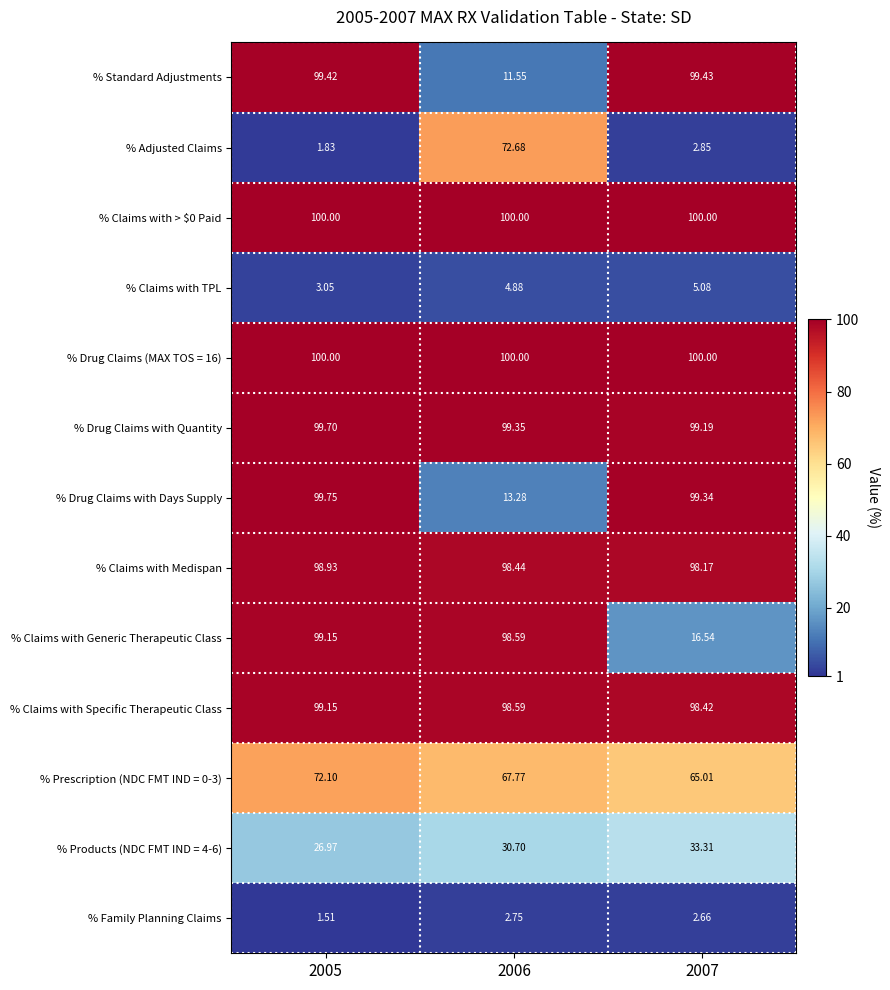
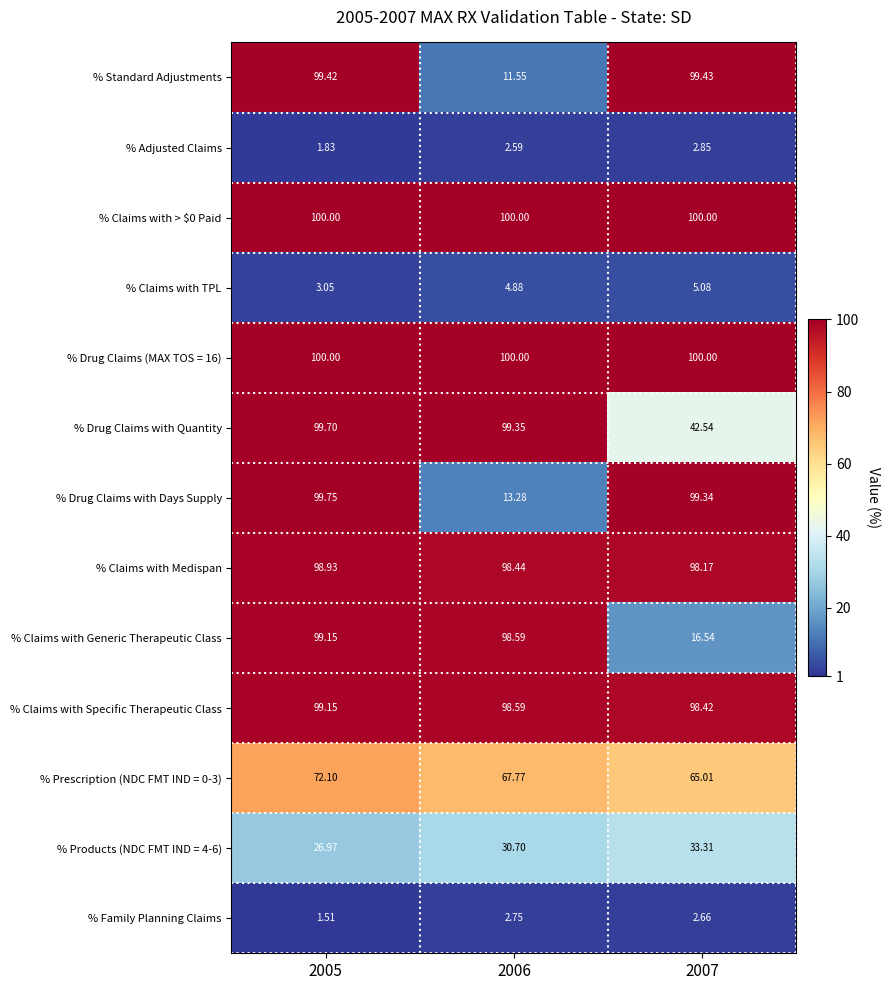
  {
    "% Standard Adjustments": {
      "2005": 99.42,
      "2006": 11.55,
      "2007": 99.43
    },
    "% Adjusted Claims": {
      "2005": 1.83,
-     "2006": 72.68,
+     "2006": 2.59,
      "2007": 2.85
    },
    "% Claims with > $0 Paid": {
      "2005": 100.00,
      "2006": 100.00,
      "2007": 100.00
    },
    "% Claims with TPL": {
      "2005": 3.05,
      "2006": 4.88,
      "2007": 5.08
    },
    "% Drug Claims (MAX TOS = 16)": {
      "2005": 100.00,
      "2006": 100.00,
      "2007": 100.00
    },
    "% Drug Claims with Quantity": {
      "2005": 99.70,
      "2006": 99.35,
-     "2007": 99.19
+     "2007": 42.54
    },
    "% Drug Claims with Days Supply": {
      "2005": 99.75,
      "2006": 13.28,
      "2007": 99.34
    },
    "% Claims with Medispan": {
      "2005": 98.93,
      "2006": 98.44,
      "2007": 98.17
    },
    "% Claims with Generic Therapeutic Class": {
      "2005": 99.15,
      "2006": 98.59,
      "2007": 16.54
    },
    "% Claims with Specific Therapeutic Class": {
      "2005": 99.15,
      "2006": 98.59,
      "2007": 98.42
    },
    "% Prescription (NDC FMT IND = 0-3)": {
      "2005": 72.10,
      "2006": 67.77,
      "2007": 65.01
    },
    "% Products (NDC FMT IND = 4-6)": {
      "2005": 26.97,
      "2006": 30.70,
      "2007": 33.31
    },
    "% Family Planning Claims": {
      "2005": 1.51,
      "2006": 2.75,
      "2007": 2.66
    }
  }
